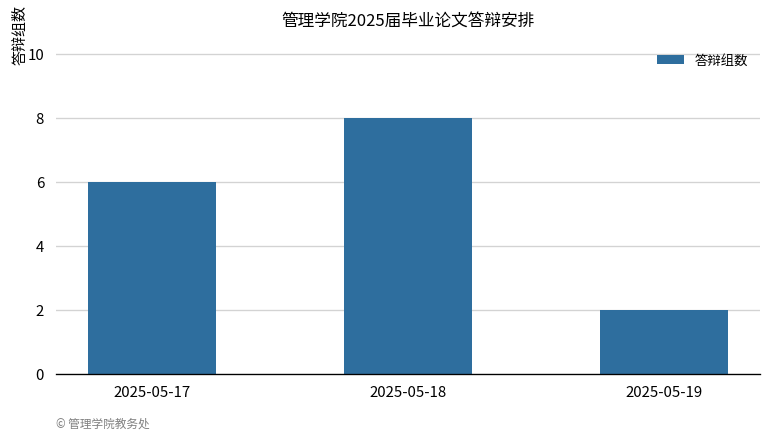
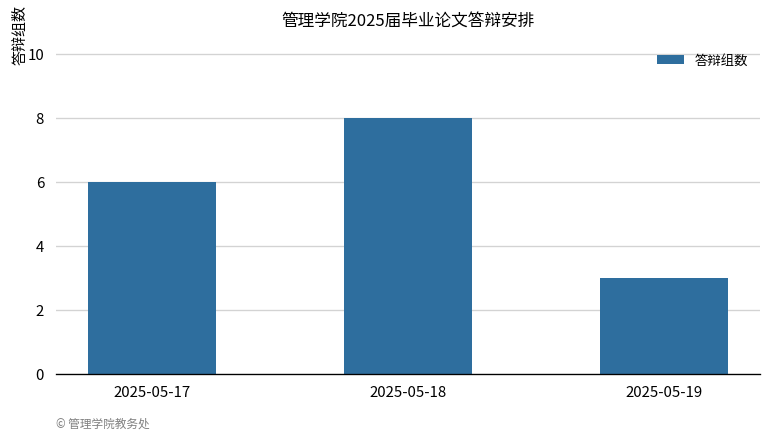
  {
    "2025-05-17": 6,
    "2025-05-18": 8,
-   "2025-05-19": 2
+   "2025-05-19": 3
  }
